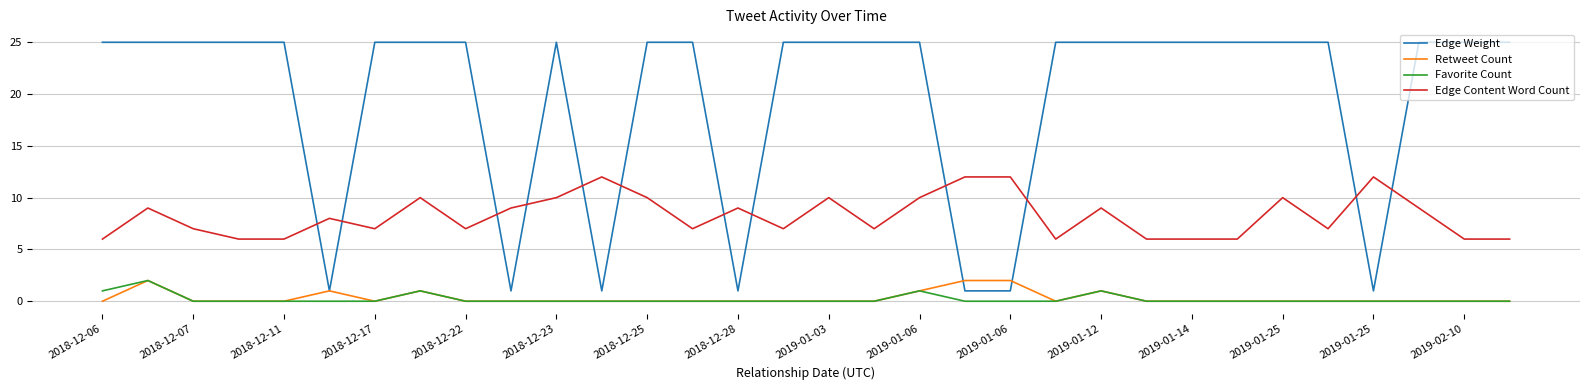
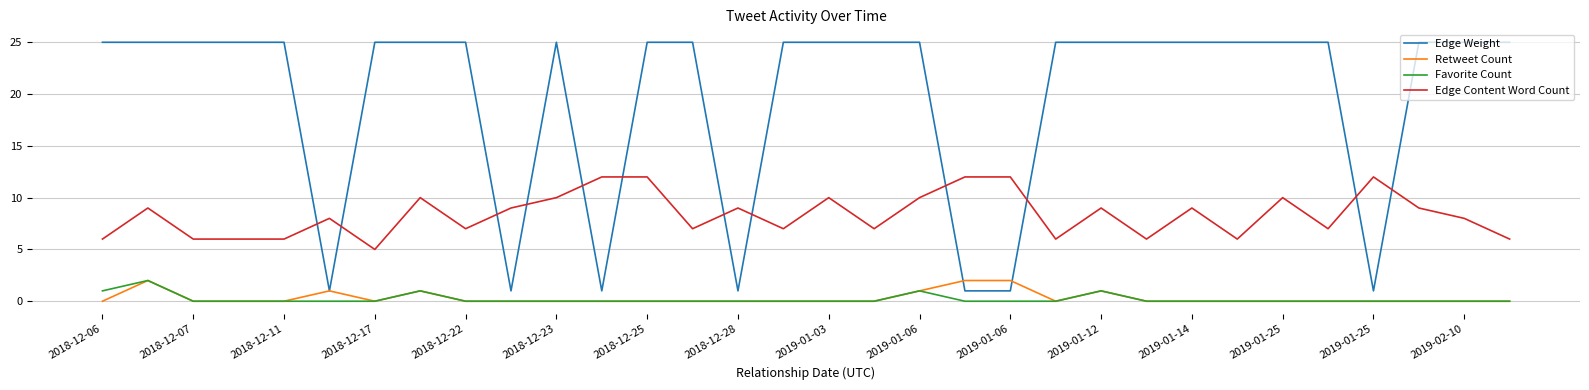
  {
    "Edge Weight": {
      "2018-12-07": 25,
      "2018-12-17": 25,
      "2018-12-25": 25,
      "2019-01-14": 25
    },
    "Edge Content Word Count": {
-     "2018-12-07": 7,
-     "2018-12-17": 7,
-     "2018-12-25": 10,
-     "2019-01-14": 6,
-     "2019-02-10": 6
+     "2018-12-07": 6,
+     "2018-12-17": 5,
+     "2018-12-25": 12,
+     "2019-01-14": 9,
+     "2019-02-10": 8
    }
  }
